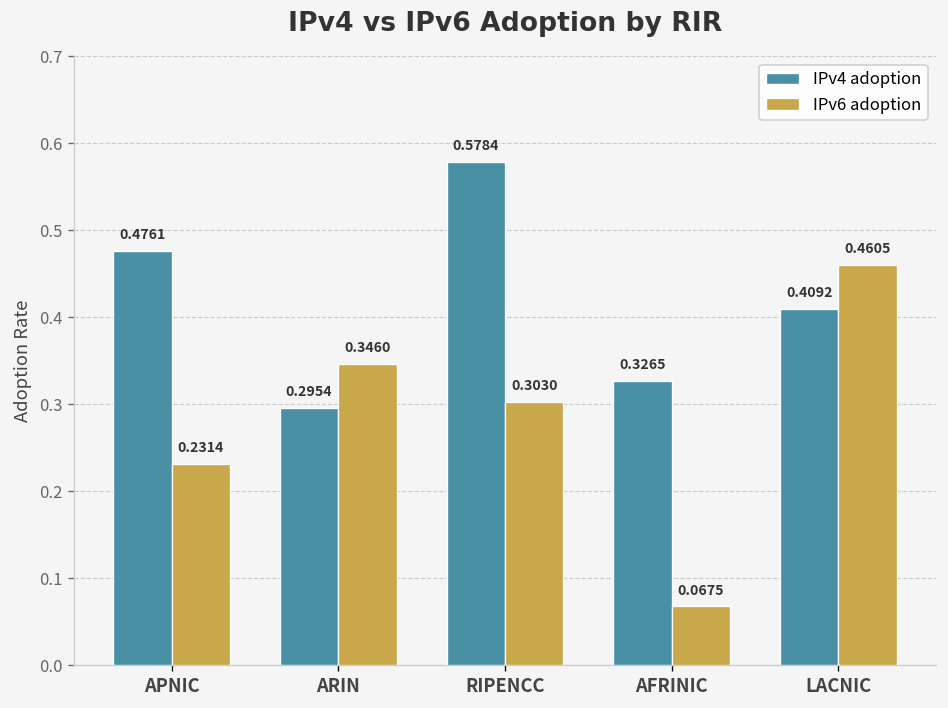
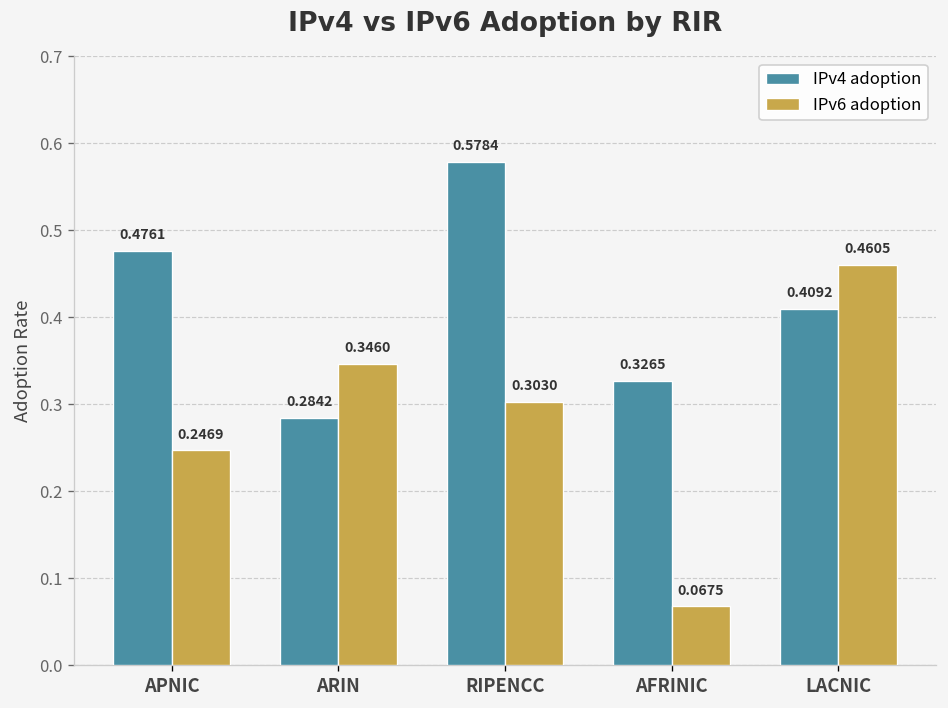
  {
    "IPv4 adoption": {
      "APNIC": 0.4761,
-     "ARIN": 0.2954,
+     "ARIN": 0.2842,
      "RIPENCC": 0.5784,
      "AFRINIC": 0.3265,
      "LACNIC": 0.4092
    },
    "IPv6 adoption": {
-     "APNIC": 0.2314,
+     "APNIC": 0.2469,
      "ARIN": 0.3460,
      "RIPENCC": 0.3030,
      "AFRINIC": 0.0675,
      "LACNIC": 0.4605
    }
  }
